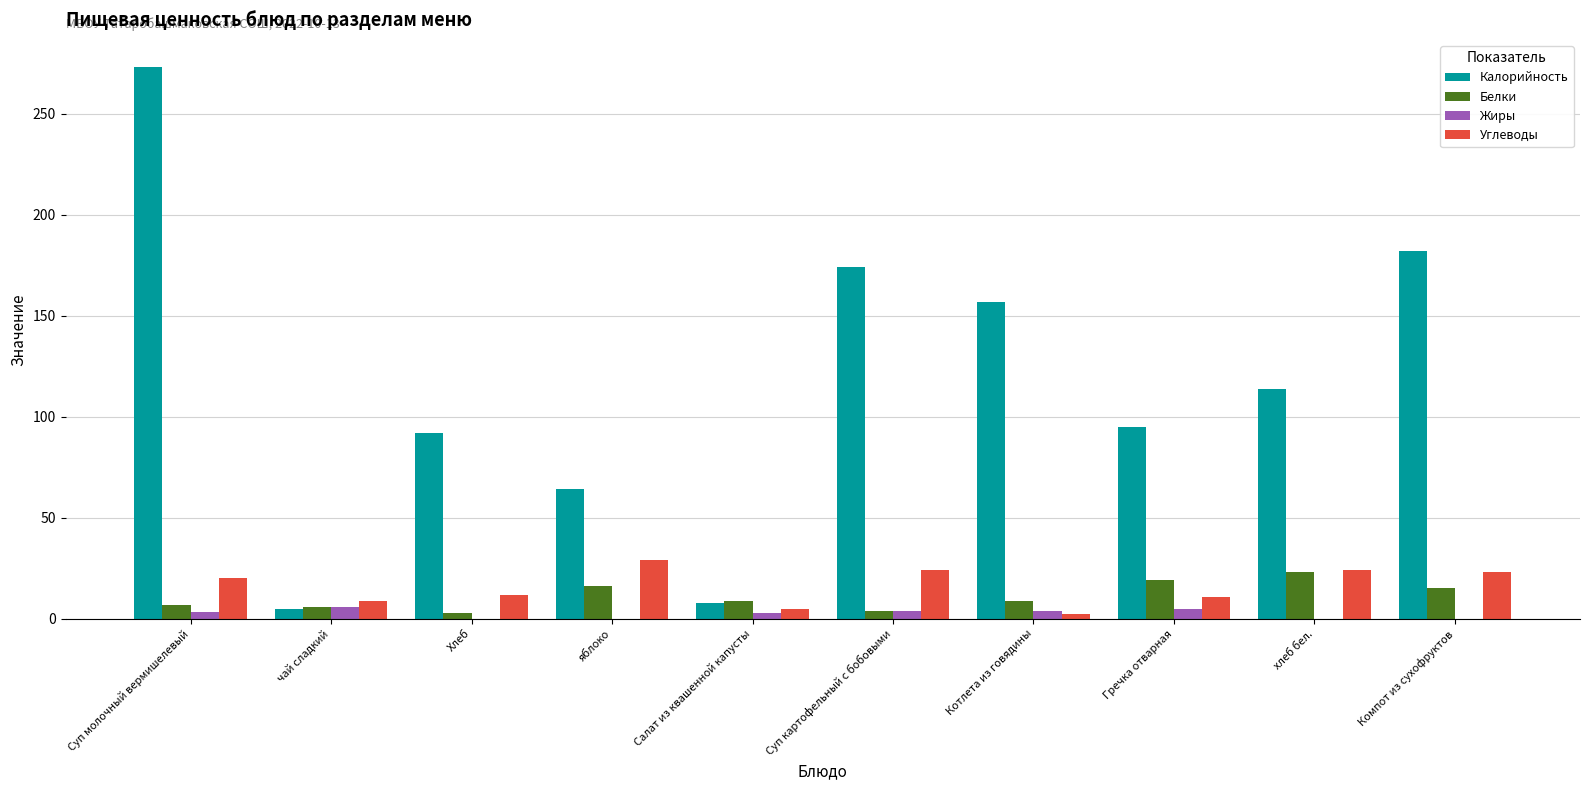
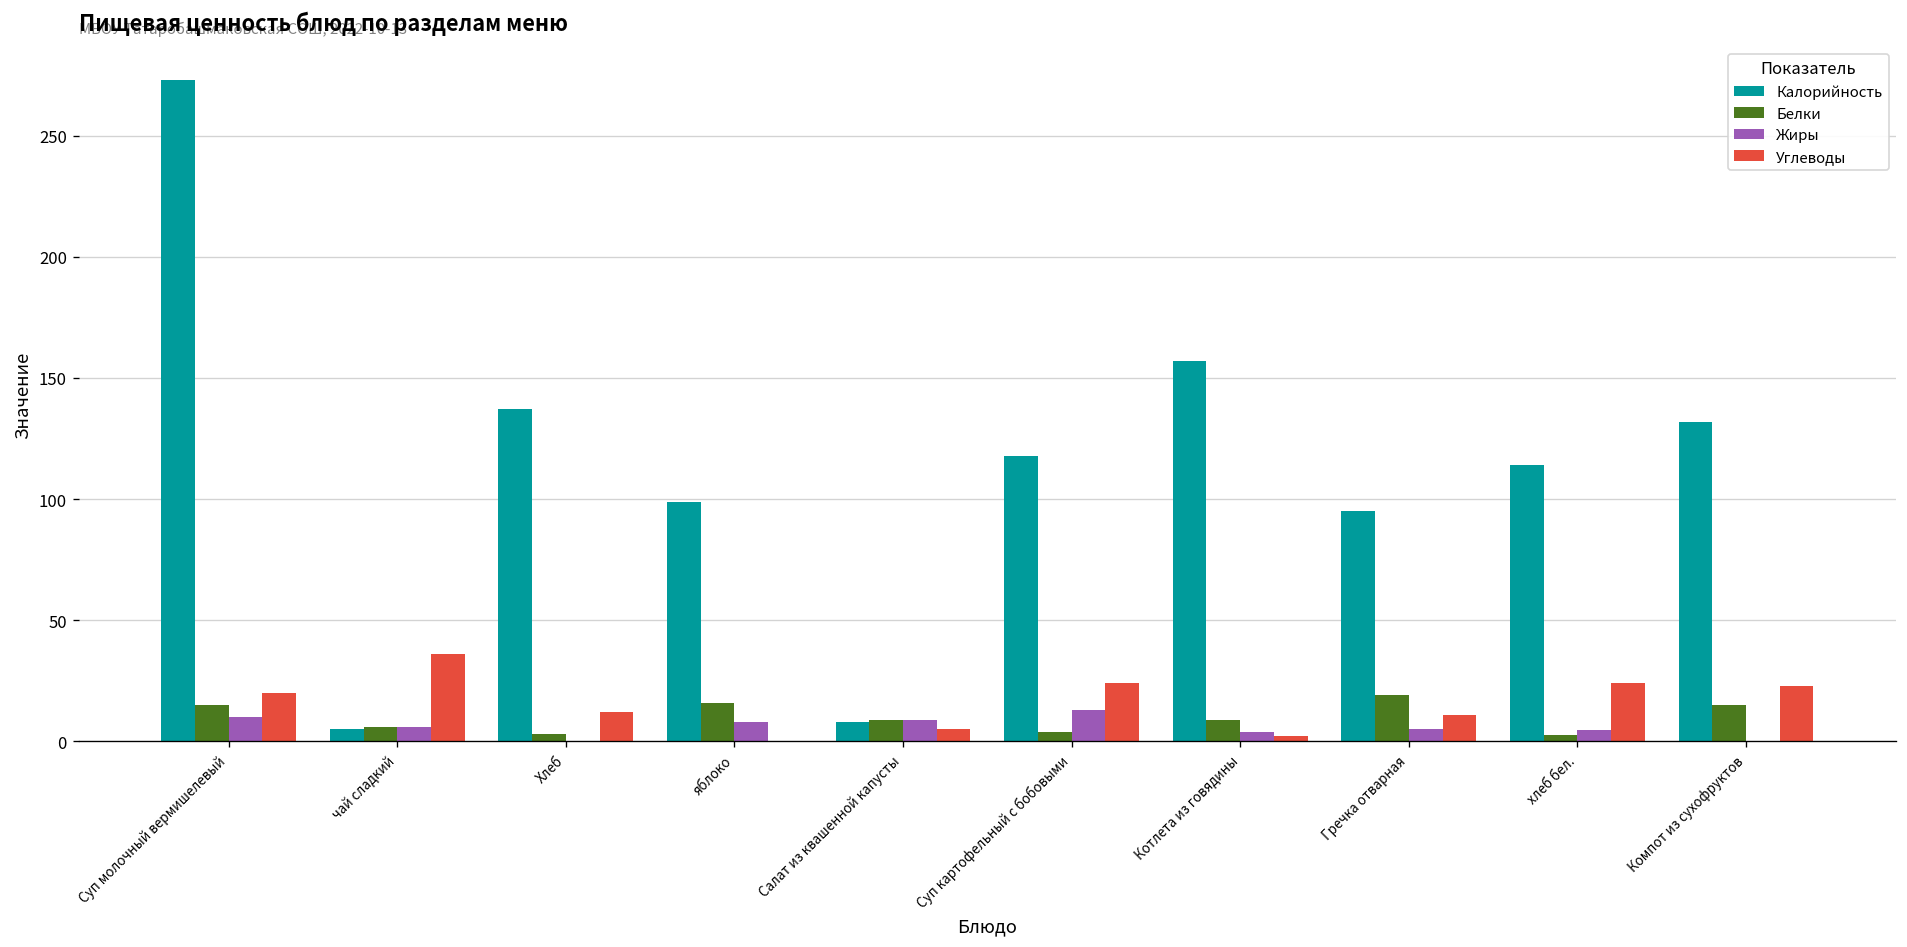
  {
    "Калорийность": {
      "Суп молочный вермишелевый": 273,
      "чай сладкий": 5,
-     "Хлеб": 92,
-     "яблоко": 64,
+     "Хлеб": 137,
+     "яблоко": 99,
      "Салат из квашенной капусты": 8,
-     "Суп картофельный с бобовыми": 174,
+     "Суп картофельный с бобовыми": 118,
      "Котлета из говядины": 157,
      "Гречка отварная": 95,
      "хлеб бел.": 114,
-     "Компот из сухофруктов": 182
+     "Компот из сухофруктов": 132
    },
    "Белки": {
-     "Суп молочный вермишелевый": 7,
+     "Суп молочный вермишелевый": 15,
      "чай сладкий": 6,
      "Хлеб": 3,
      "яблоко": 16,
      "Салат из квашенной капусты": 9,
      "Суп картофельный с бобовыми": 4,
      "Котлета из говядины": 9,
      "Гречка отварная": 19,
-     "хлеб бел.": 23,
+     "хлеб бел.": 3,
      "Компот из сухофруктов": 15
    },
    "Жиры": {
-     "Суп молочный вермишелевый": 3,
+     "Суп молочный вермишелевый": 10,
      "чай сладкий": 6,
      "Хлеб": 0,
-     "яблоко": 0,
-     "Салат из квашенной капусты": 3,
-     "Суп картофельный с бобовыми": 4,
+     "яблоко": 8,
+     "Салат из квашенной капусты": 9,
+     "Суп картофельный с бобовыми": 13,
      "Котлета из говядины": 4,
      "Гречка отварная": 5,
-     "хлеб бел.": 0,
+     "хлеб бел.": 5,
      "Компот из сухофруктов": 0
    },
    "Углеводы": {
      "Суп молочный вермишелевый": 20,
-     "чай сладкий": 9,
+     "чай сладкий": 36,
      "Хлеб": 12,
-     "яблоко": 29,
+     "яблоко": 0,
      "Салат из квашенной капусты": 5,
      "Суп картофельный с бобовыми": 24,
      "Котлета из говядины": 2,
      "Гречка отварная": 11,
      "хлеб бел.": 24,
      "Компот из сухофруктов": 23
    }
  }
